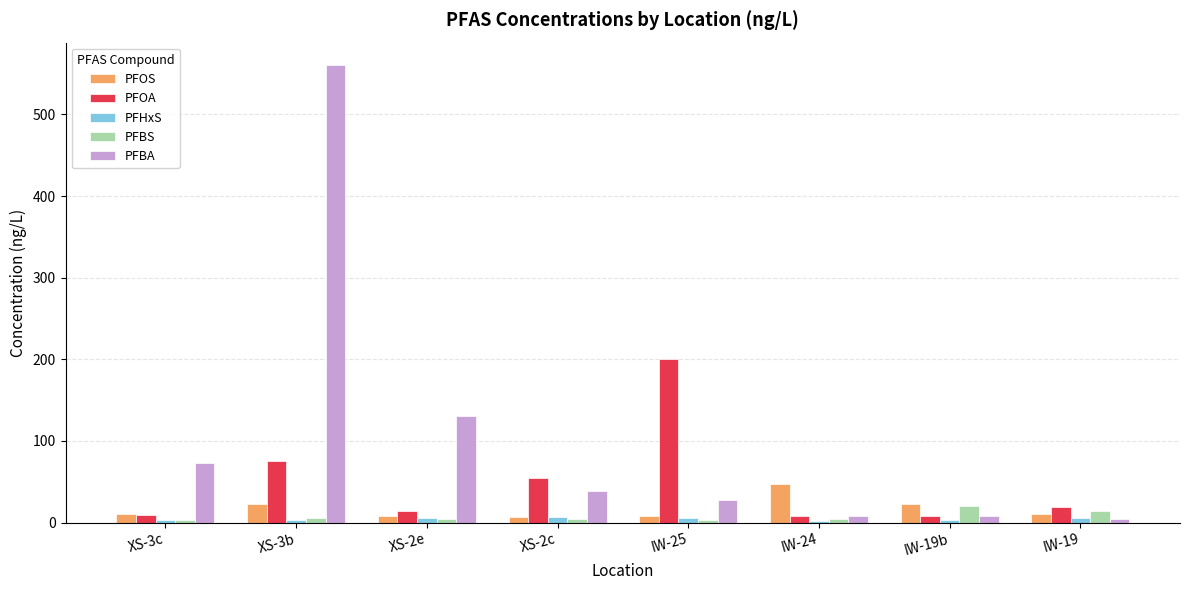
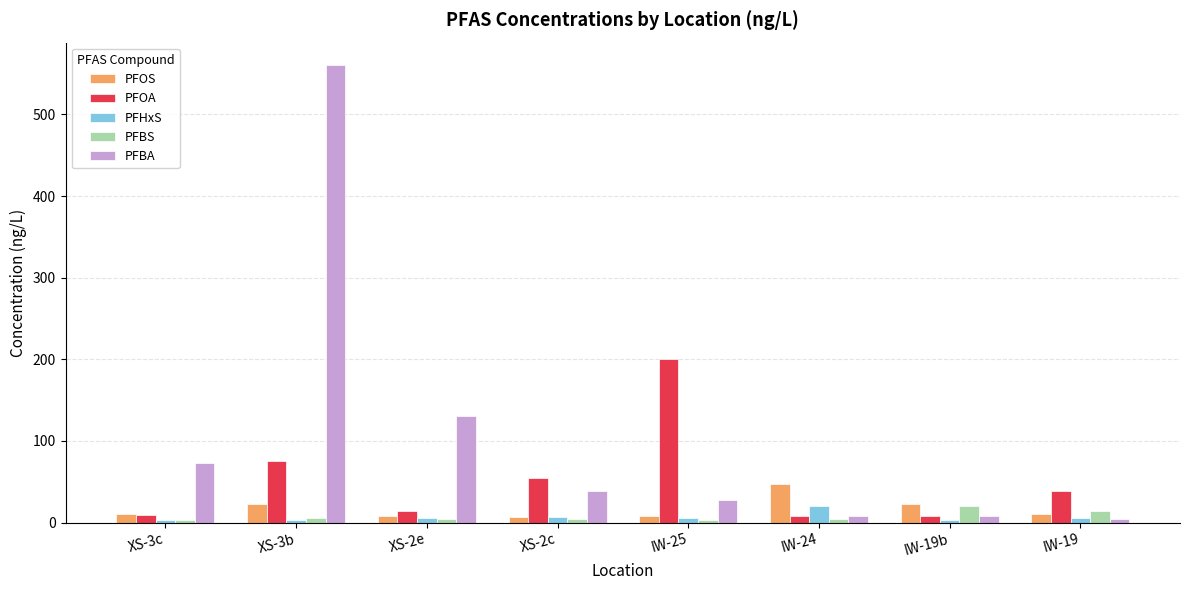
  {
    "PFOS": {
      "XS-3c": 10,
      "XS-3b": 20,
      "XS-2e": 10,
      "XS-2c": 10,
      "IW-25": 10,
      "IW-24": 50,
      "IW-19b": 20,
      "IW-19": 10
    },
    "PFOA": {
      "XS-3c": 10,
      "XS-3b": 80,
      "XS-2e": 10,
      "XS-2c": 50,
      "IW-25": 200,
      "IW-24": 10,
      "IW-19b": 10,
-     "IW-19": 20
+     "IW-19": 40
    },
    "PFHxS": {
      "XS-3c": 0,
      "XS-3b": 0,
      "XS-2e": 10,
      "XS-2c": 10,
      "IW-25": 10,
-     "IW-24": 0,
+     "IW-24": 20,
      "IW-19b": 0,
      "IW-19": 10
    },
    "PFBS": {
      "XS-3b": 10,
      "XS-2e": 0,
      "XS-2c": 0,
      "IW-24": 0,
      "IW-19b": 20,
      "IW-19": 10
    },
    "PFBA": {
      "XS-3c": 70,
      "XS-3b": 560,
      "XS-2e": 130,
      "XS-2c": 40,
      "IW-25": 30,
      "IW-24": 10,
      "IW-19b": 10,
      "IW-19": 0
    }
  }
